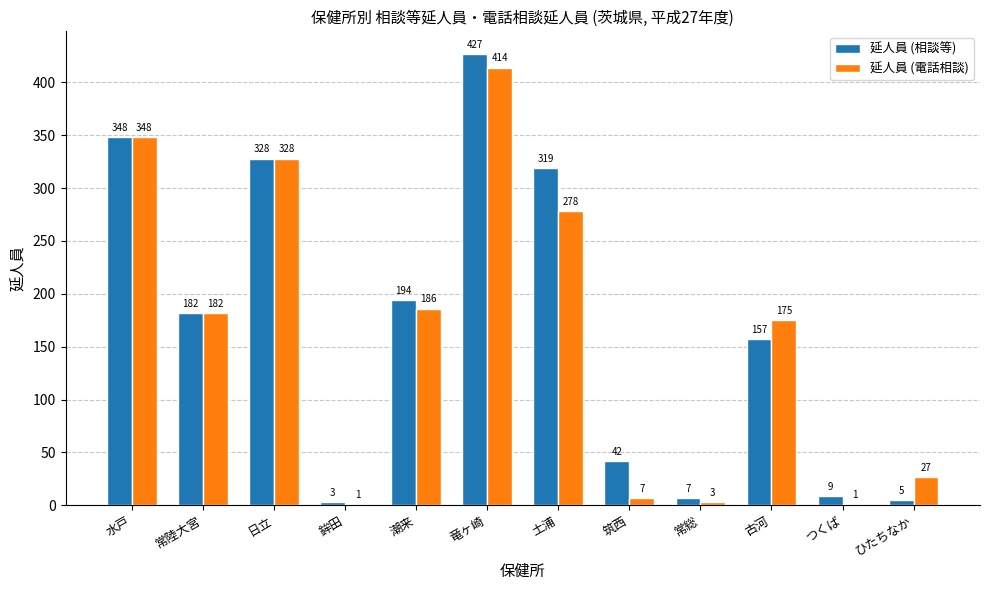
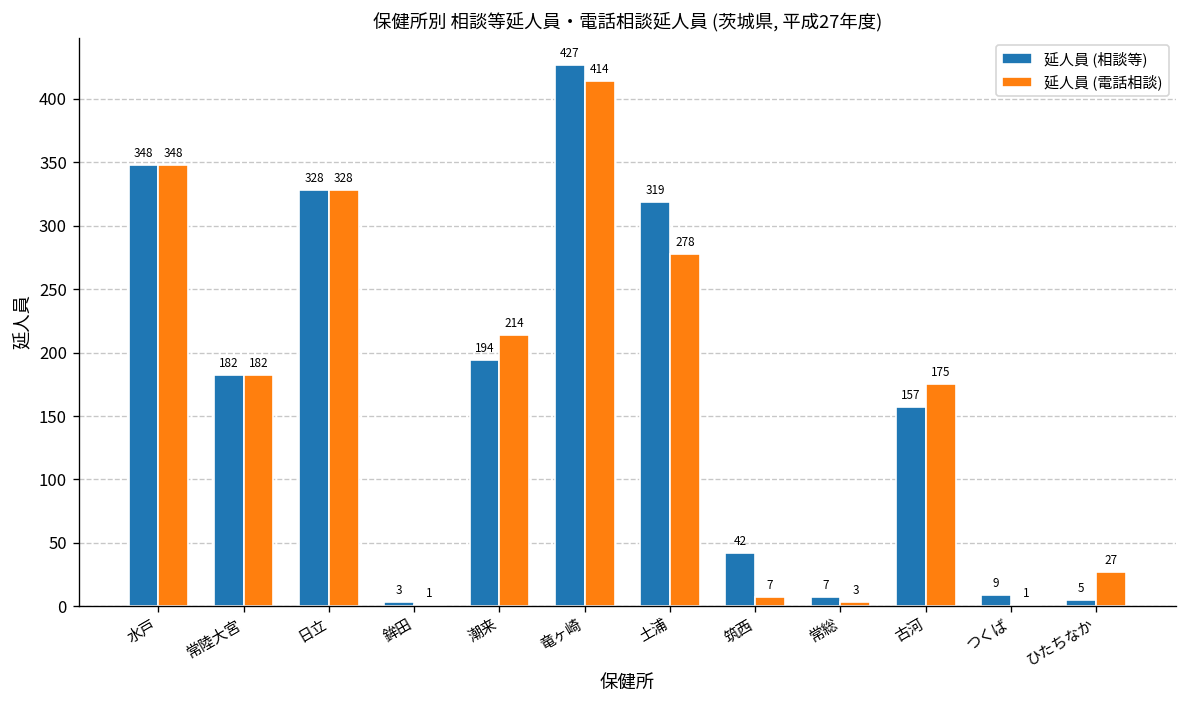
  {
    "延人員 (相談等)": {
      "水戸": 348,
      "常陸大宮": 182,
      "日立": 328,
      "鉾田": 3,
      "潮来": 194,
      "竜ヶ崎": 427,
      "土浦": 319,
      "筑西": 42,
      "常総": 7,
      "古河": 157,
      "つくば": 9,
      "ひたちなか": 5
    },
    "延人員 (電話相談)": {
      "水戸": 348,
      "常陸大宮": 182,
      "日立": 328,
      "鉾田": 1,
-     "潮来": 186,
+     "潮来": 214,
      "竜ヶ崎": 414,
      "土浦": 278,
      "筑西": 7,
      "常総": 3,
      "古河": 175,
      "つくば": 1,
      "ひたちなか": 27
    }
  }
